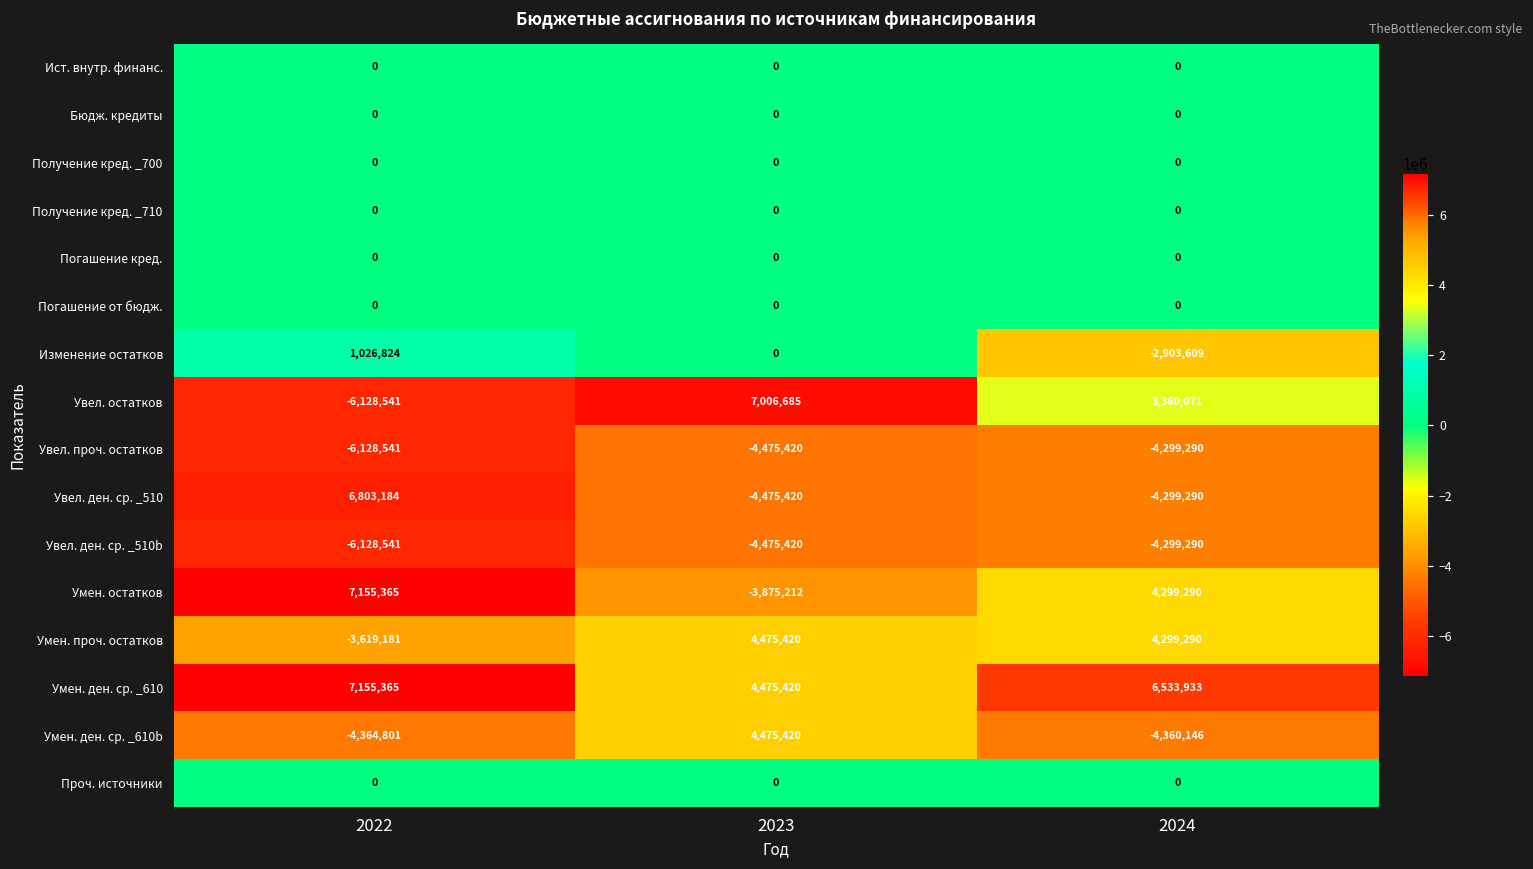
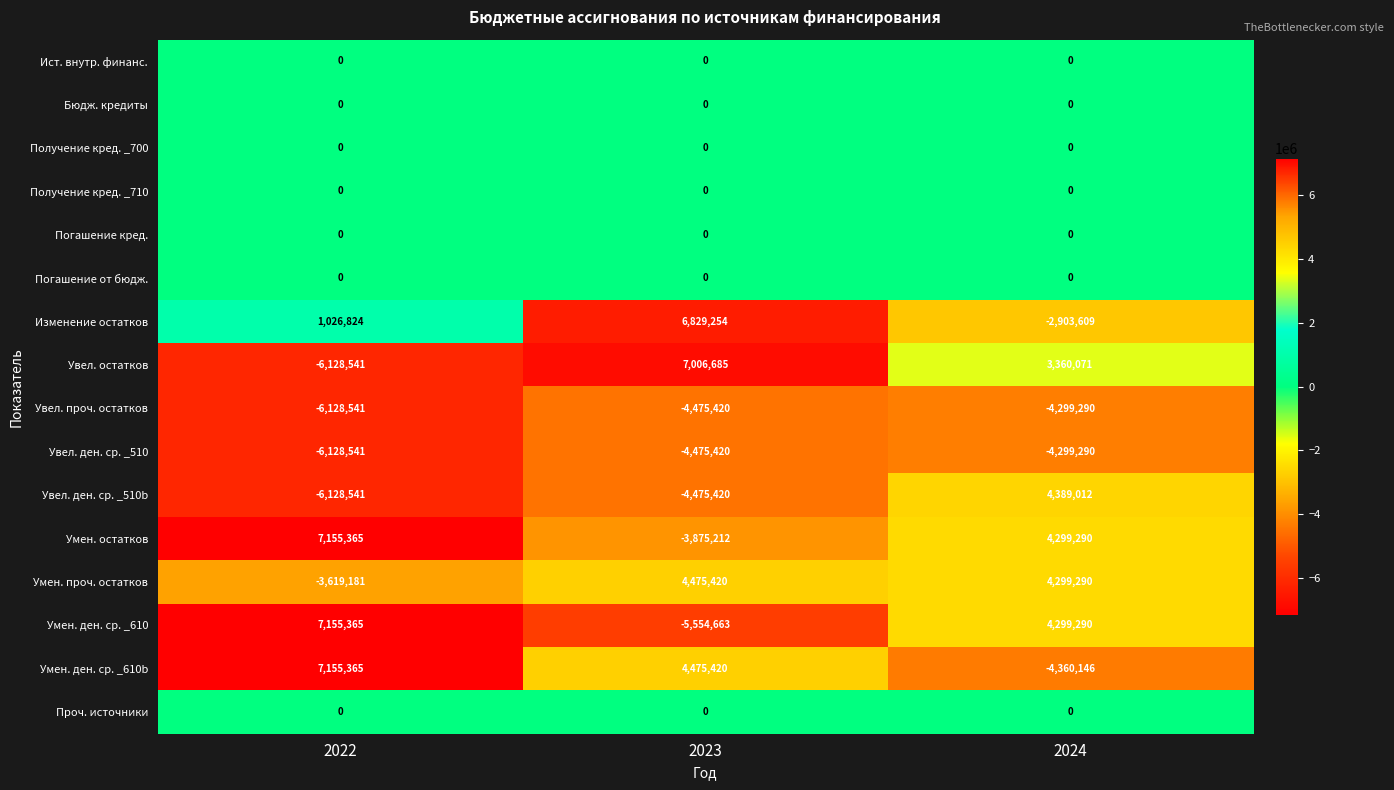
  {
    "Ист. внутр. финанс.": {
      "2022": "0",
      "2023": "0",
      "2024": "0"
    },
    "Бюдж. кредиты": {
      "2022": "0",
      "2023": "0",
      "2024": "0"
    },
    "Получение кред. _700": {
      "2022": "0",
      "2023": "0",
      "2024": "0"
    },
    "Получение кред. _710": {
      "2022": "0",
      "2023": "0",
      "2024": "0"
    },
    "Погашение кред.": {
      "2022": "0",
      "2023": "0",
      "2024": "0"
    },
    "Погашение от бюдж.": {
      "2022": "0",
      "2023": "0",
      "2024": "0"
    },
    "Изменение остатков": {
      "2022": "1,026,824",
-     "2023": "0",
+     "2023": "6,829,254",
      "2024": "-2,903,609"
    },
    "Увел. остатков": {
      "2022": "-6,128,541",
      "2023": "7,006,685",
      "2024": "3,360,071"
    },
    "Увел. проч. остатков": {
      "2022": "-6,128,541",
      "2023": "-4,475,420",
      "2024": "-4,299,290"
    },
    "Увел. ден. ср. _510": {
-     "2022": "6,803,184",
+     "2022": "-6,128,541",
      "2023": "-4,475,420",
      "2024": "-4,299,290"
    },
    "Увел. ден. ср. _510b": {
      "2022": "-6,128,541",
      "2023": "-4,475,420",
-     "2024": "-4,299,290"
+     "2024": "4,389,012"
    },
    "Умен. остатков": {
      "2022": "7,155,365",
      "2023": "-3,875,212",
      "2024": "4,299,290"
    },
    "Умен. проч. остатков": {
      "2022": "-3,619,181",
      "2023": "4,475,420",
      "2024": "4,299,290"
    },
    "Умен. ден. ср. _610": {
      "2022": "7,155,365",
-     "2023": "4,475,420",
-     "2024": "6,533,933"
+     "2023": "-5,554,663",
+     "2024": "4,299,290"
    },
    "Умен. ден. ср. _610b": {
-     "2022": "-4,364,801",
+     "2022": "7,155,365",
      "2023": "4,475,420",
      "2024": "-4,360,146"
    },
    "Проч. источники": {
      "2022": "0",
      "2023": "0",
      "2024": "0"
    }
  }
